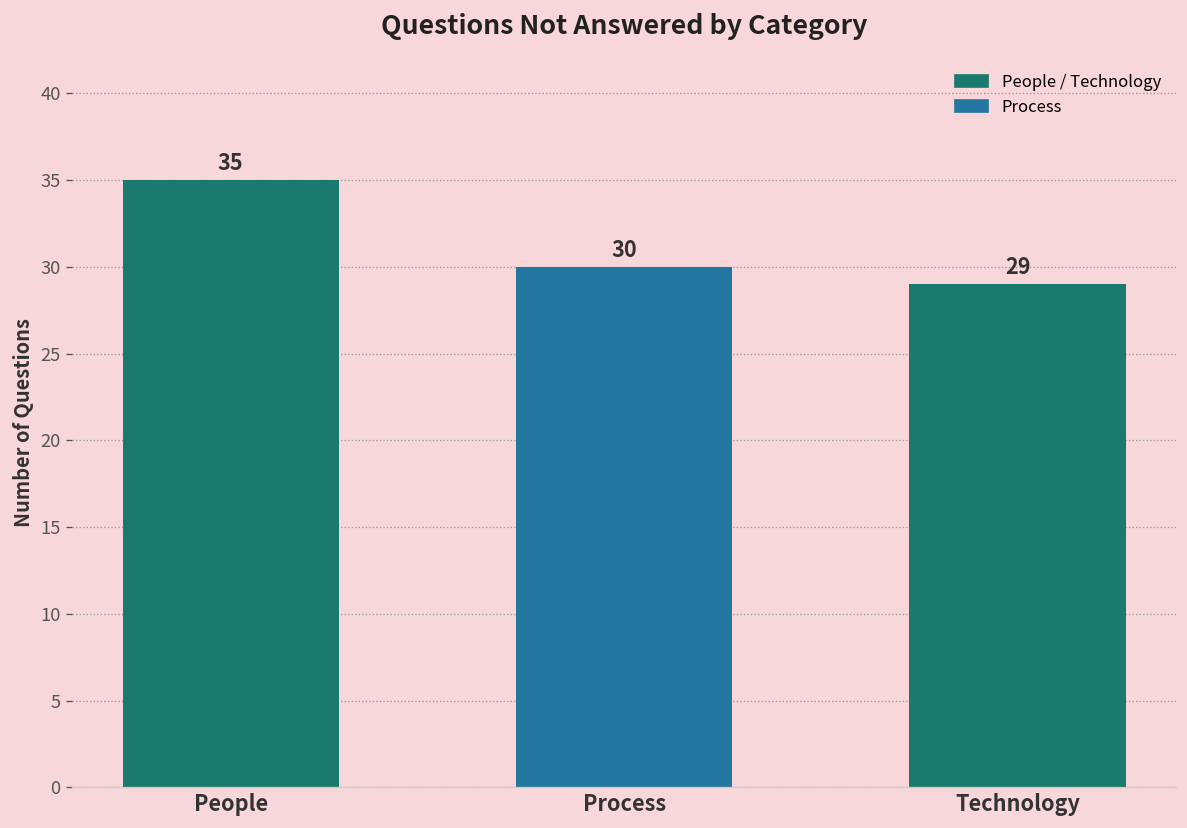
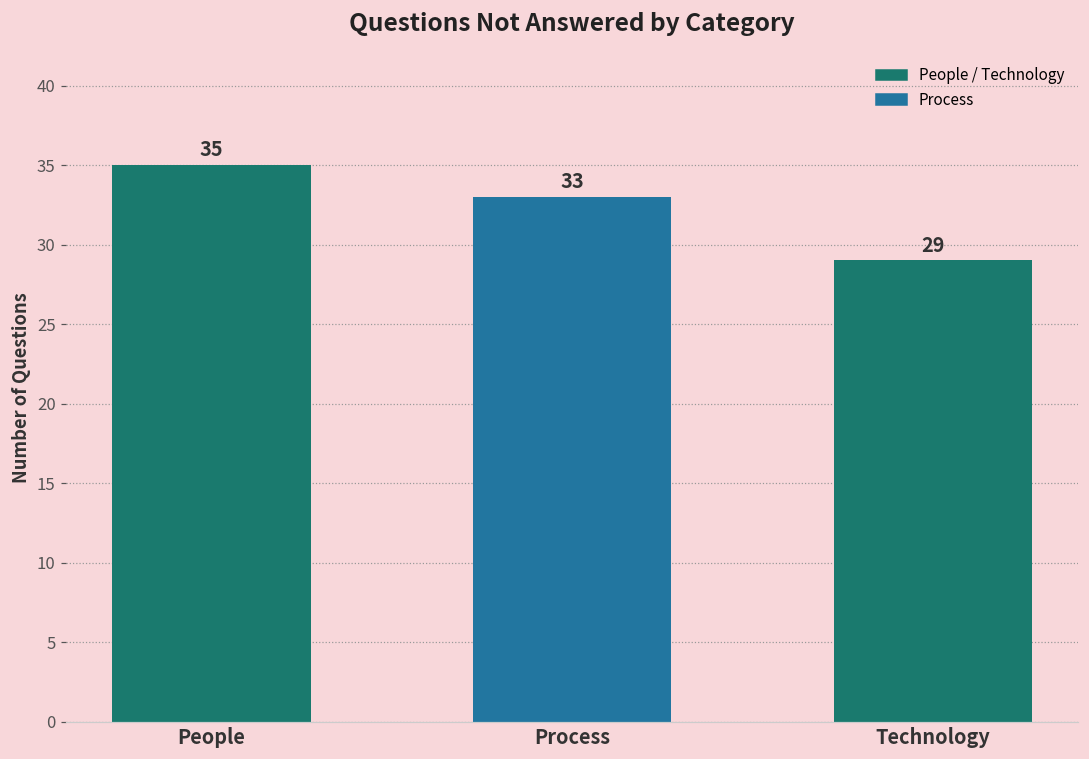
  {
    "People": 35,
-   "Process": 30,
+   "Process": 33,
    "Technology": 29
  }
